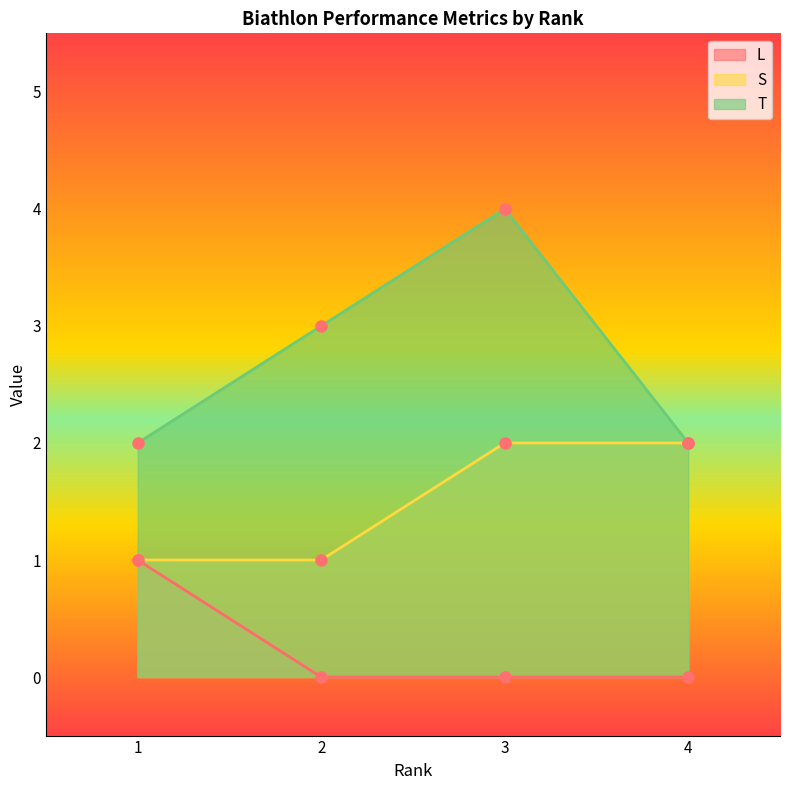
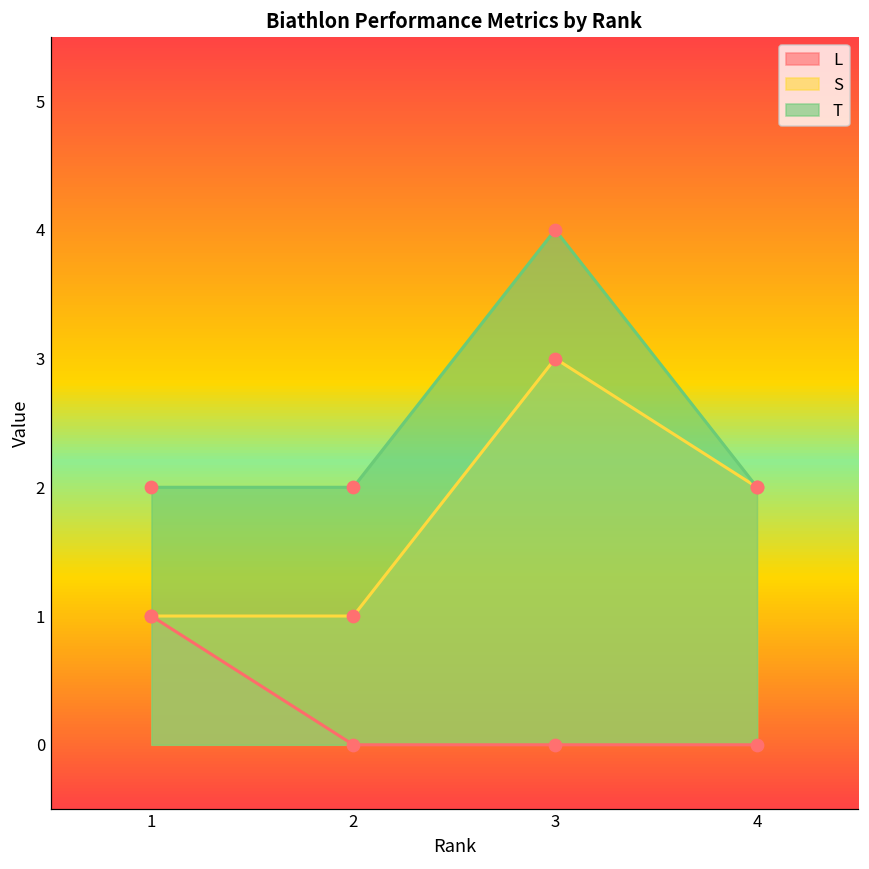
  {
    "L": {
      "2": 0,
      "3": 0,
      "4": 0
    },
    "S": {
      "2": 1,
-     "3": 2
+     "3": 3
    },
    "T": {
      "1": 2,
-     "2": 3,
+     "2": 2,
      "3": 4
    }
  }
